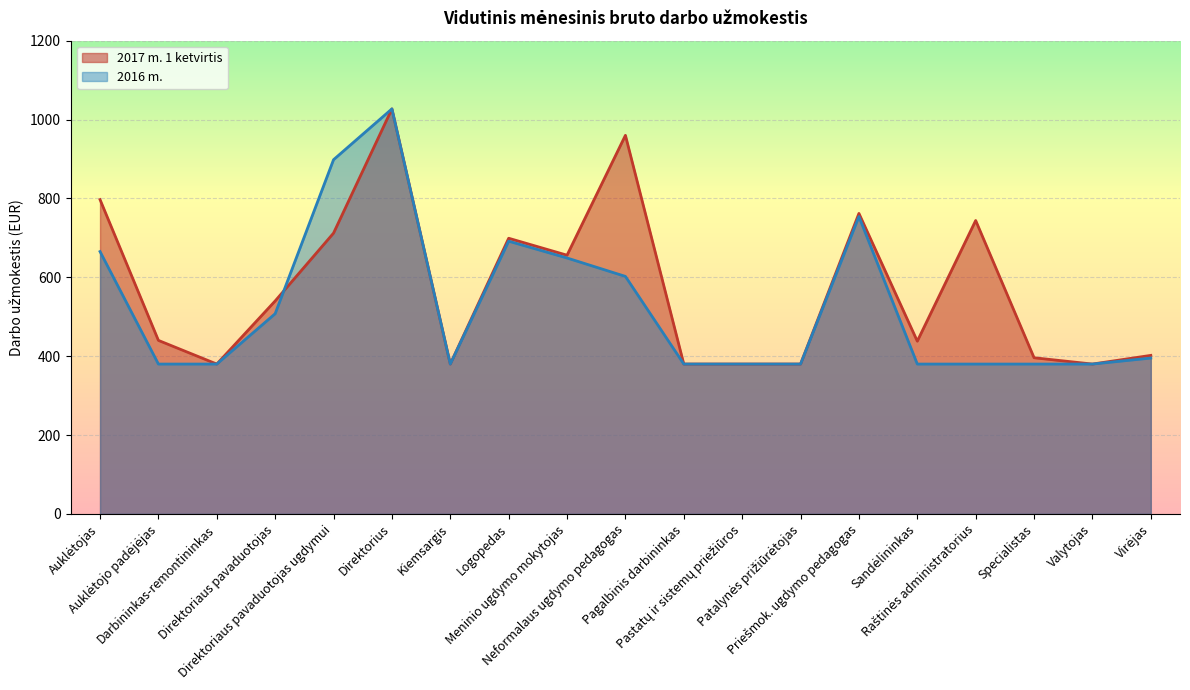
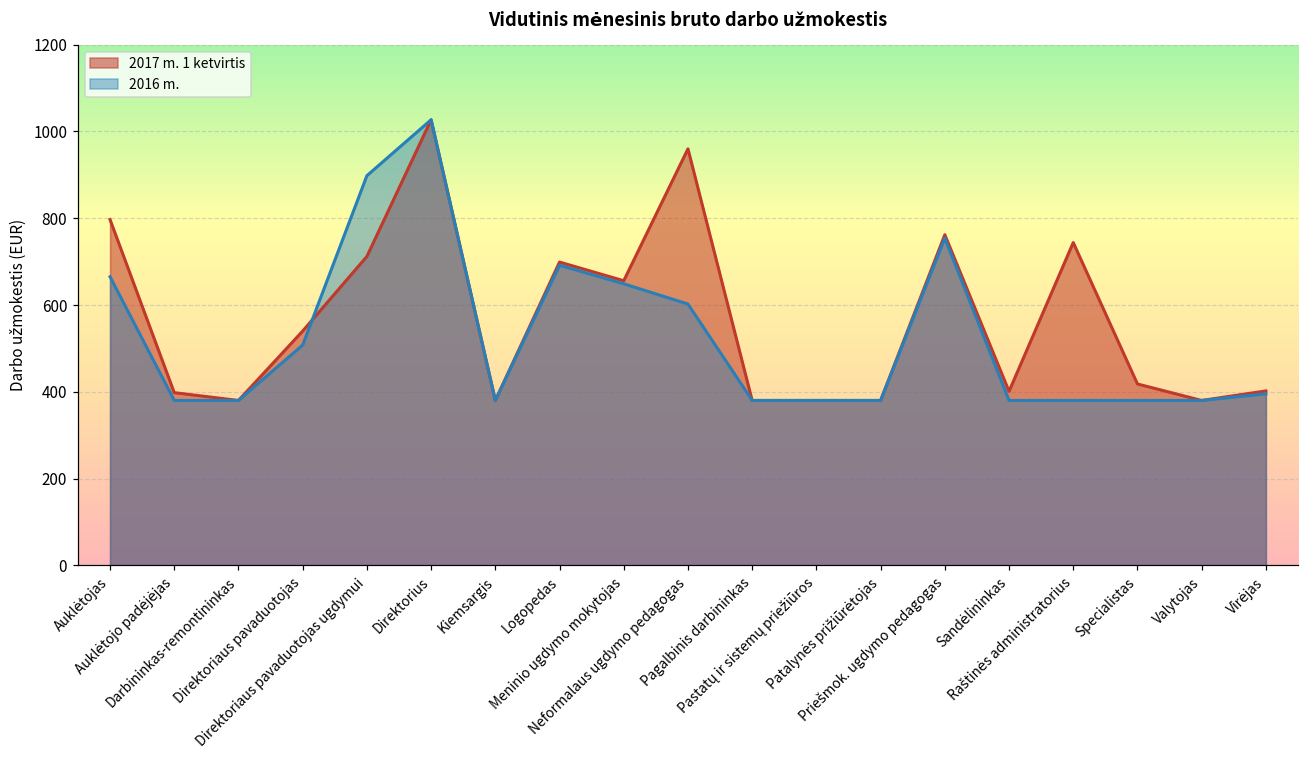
  {
    "2017 m. 1 ketvirtis": {
      "Auklėtojas": 800,
-     "Auklėtojo padėjėjas": 440,
+     "Auklėtojo padėjėjas": 400,
      "Direktoriaus pavaduotojas": 540,
      "Direktoriaus pavaduotojas ugdymui": 710,
      "Logopedas": 700,
      "Meninio ugdymo mokytojas": 660,
      "Neformalaus ugdymo pedagogas": 960,
      "Priešmok. ugdymo pedagogas": 760,
-     "Sandėlininkas": 440,
+     "Sandėlininkas": 400,
      "Raštinės administratorius": 740,
-     "Specialistas": 400,
+     "Specialistas": 420,
      "Virėjas": 400
    },
    "2016 m.": {
      "Auklėtojas": 670,
      "Auklėtojo padėjėjas": 380,
      "Direktoriaus pavaduotojas": 510,
      "Direktoriaus pavaduotojas ugdymui": 900,
      "Logopedas": 690,
      "Meninio ugdymo mokytojas": 650,
      "Neformalaus ugdymo pedagogas": 600,
      "Priešmok. ugdymo pedagogas": 750,
      "Sandėlininkas": 380,
      "Raštinės administratorius": 380,
      "Specialistas": 380,
      "Virėjas": 400
    }
  }
